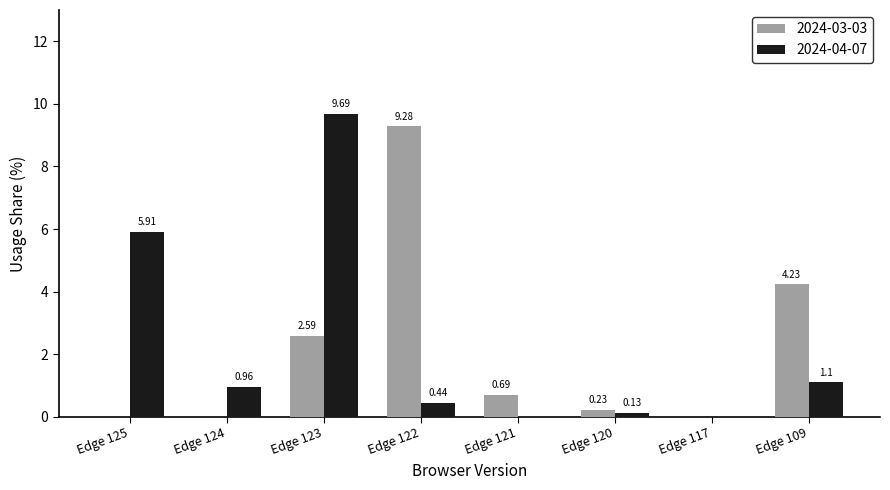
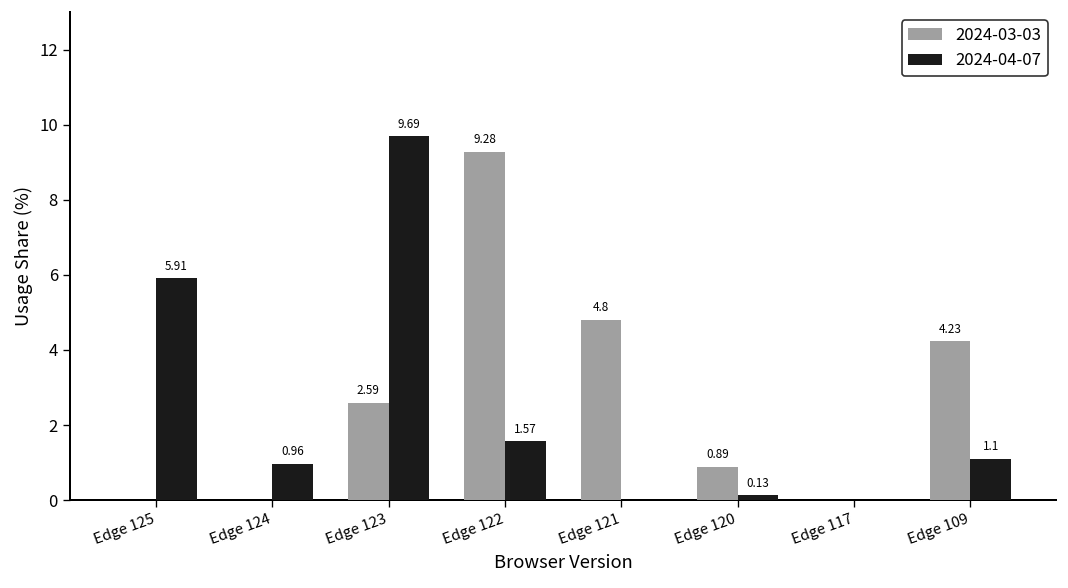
  {
    "2024-03-03": {
      "Edge 123": 2.59,
      "Edge 122": 9.28,
-     "Edge 121": 0.69,
-     "Edge 120": 0.23,
+     "Edge 121": 4.8,
+     "Edge 120": 0.89,
      "Edge 109": 4.23
    },
    "2024-04-07": {
      "Edge 125": 5.91,
      "Edge 124": 0.96,
      "Edge 123": 9.69,
-     "Edge 122": 0.44,
+     "Edge 122": 1.57,
      "Edge 120": 0.13,
      "Edge 109": 1.1
    }
  }
